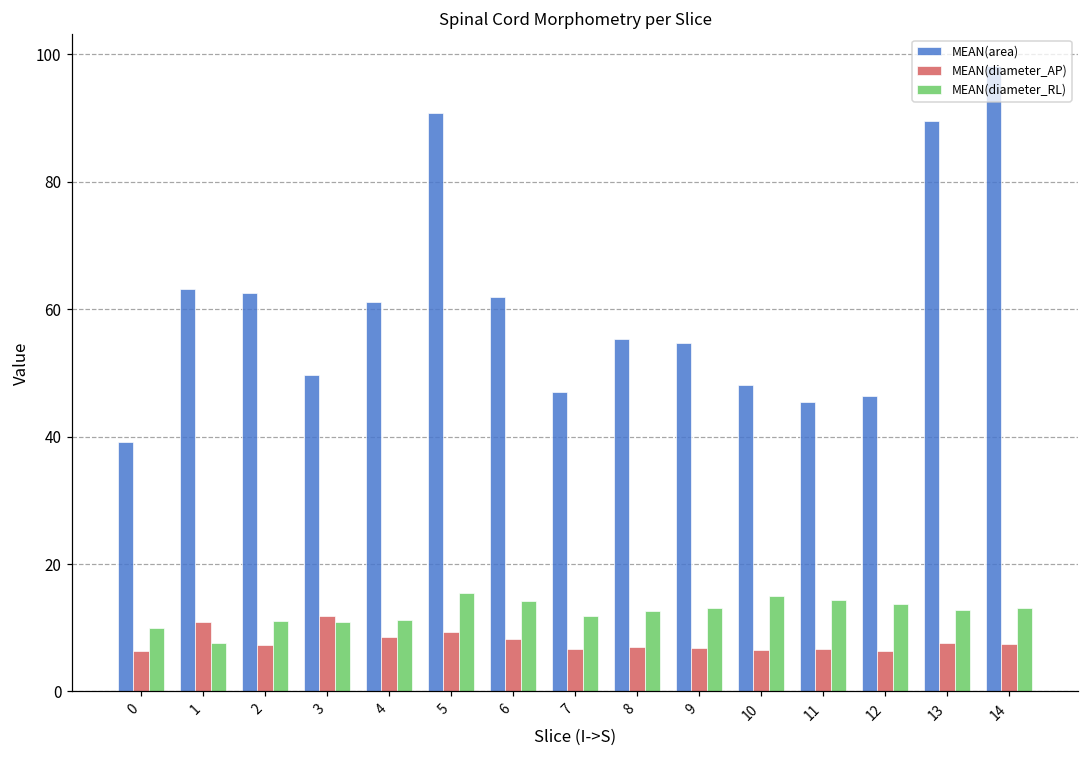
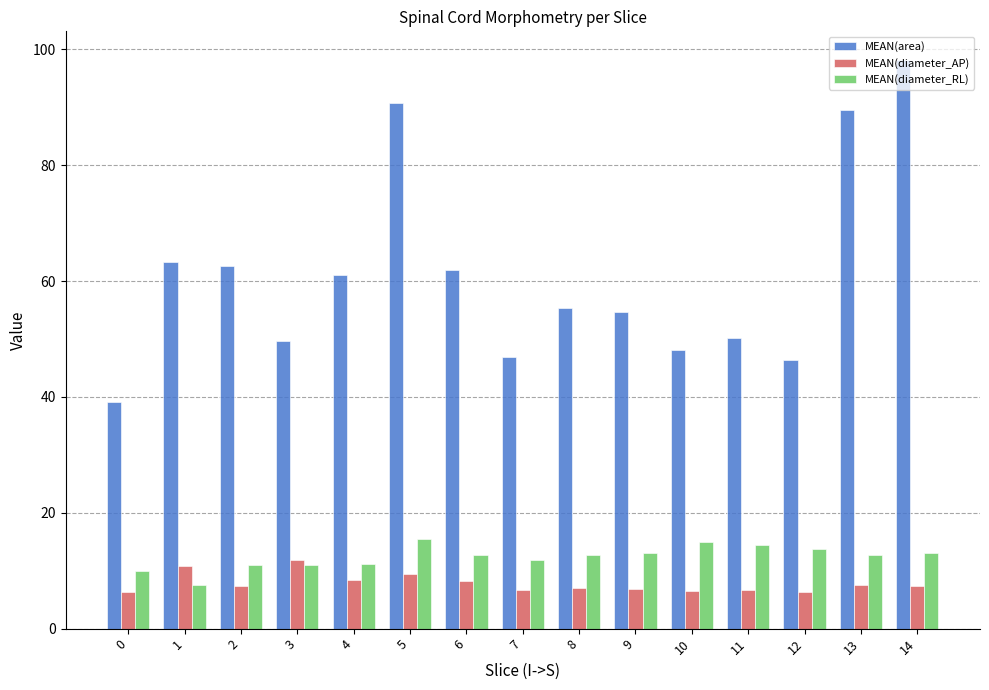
  {
    "MEAN(area)": {
      "0": 39,
      "1": 63,
      "2": 63,
      "3": 50,
      "4": 61,
      "5": 91,
      "6": 62,
      "7": 47,
      "8": 55,
      "9": 55,
      "10": 48,
-     "11": 45,
+     "11": 50,
      "12": 46,
      "13": 89
    },
    "MEAN(diameter_AP)": {
      "0": 6,
      "1": 11,
      "2": 7,
      "3": 12,
      "4": 8,
      "5": 9,
      "6": 8,
      "7": 7,
      "8": 7,
      "9": 7,
      "10": 7,
      "11": 7,
      "12": 6,
      "13": 8,
      "14": 7
    },
    "MEAN(diameter_RL)": {
      "0": 10,
      "1": 8,
      "2": 11,
      "3": 11,
      "4": 11,
      "5": 16,
-     "6": 14,
+     "6": 13,
      "7": 12,
      "8": 13,
      "9": 13,
      "10": 15,
      "11": 14,
      "12": 14,
      "13": 13,
      "14": 13
    }
  }
